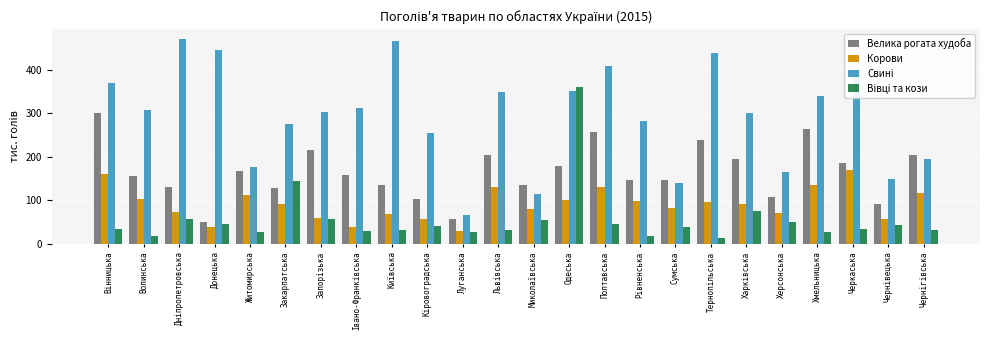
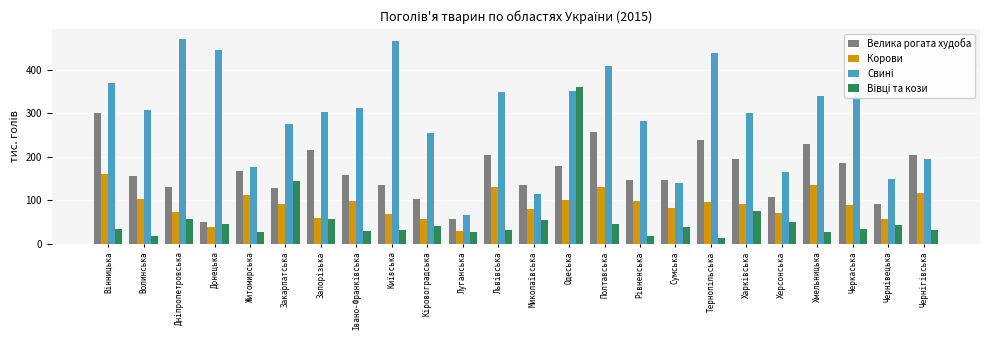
  {
    "Велика рогата худоба": {
      "Вінницька": 300,
      "Волинська": 160,
      "Дніпропетровська": 130,
      "Донецька": 50,
      "Житомирська": 170,
      "Закарпатська": 130,
      "Запорізька": 220,
      "Івано-Франківська": 160,
      "Київська": 130,
      "Кіровоградська": 100,
      "Луганська": 60,
      "Львівська": 200,
      "Миколаївська": 140,
      "Одеська": 180,
      "Полтавська": 260,
      "Рівненська": 150,
      "Сумська": 150,
      "Тернопільська": 240,
      "Харківська": 200,
      "Херсонська": 110,
-     "Хмельницька": 260,
+     "Хмельницька": 230,
      "Черкаська": 190,
      "Чернівецька": 90,
      "Чернігівська": 210
    },
    "Корови": {
      "Вінницька": 160,
      "Волинська": 100,
      "Дніпропетровська": 70,
      "Донецька": 40,
      "Житомирська": 110,
      "Закарпатська": 90,
      "Запорізька": 60,
-     "Івано-Франківська": 40,
+     "Івано-Франківська": 100,
      "Київська": 70,
      "Кіровоградська": 60,
      "Луганська": 30,
      "Львівська": 130,
      "Миколаївська": 80,
      "Одеська": 100,
      "Полтавська": 130,
      "Рівненська": 100,
      "Сумська": 80,
      "Тернопільська": 100,
      "Харківська": 90,
      "Херсонська": 70,
      "Хмельницька": 140,
-     "Черкаська": 170,
+     "Черкаська": 90,
      "Чернівецька": 60,
      "Чернігівська": 120
    },
    "Свині": {
      "Вінницька": 370,
      "Волинська": 310,
      "Дніпропетровська": 470,
      "Донецька": 450,
      "Житомирська": 180,
      "Закарпатська": 270,
      "Запорізька": 300,
      "Івано-Франківська": 310,
      "Київська": 470,
      "Кіровоградська": 250,
      "Луганська": 70,
      "Львівська": 350,
      "Миколаївська": 110,
      "Одеська": 350,
      "Полтавська": 410,
      "Рівненська": 280,
      "Сумська": 140,
      "Тернопільська": 440,
      "Харківська": 300,
      "Херсонська": 170,
      "Хмельницька": 340,
      "Чернівецька": 150,
      "Чернігівська": 190
    },
    "Вівці та кози": {
      "Вінницька": 30,
      "Волинська": 20,
      "Дніпропетровська": 60,
      "Донецька": 40,
      "Житомирська": 30,
      "Закарпатська": 150,
      "Запорізька": 60,
      "Івано-Франківська": 30,
      "Київська": 30,
      "Кіровоградська": 40,
      "Луганська": 30,
      "Львівська": 30,
      "Миколаївська": 50,
      "Одеська": 360,
      "Полтавська": 40,
      "Рівненська": 20,
      "Сумська": 40,
      "Тернопільська": 10,
      "Харківська": 70,
      "Херсонська": 50,
      "Хмельницька": 30,
      "Черкаська": 30,
      "Чернівецька": 40,
      "Чернігівська": 30
    }
  }
